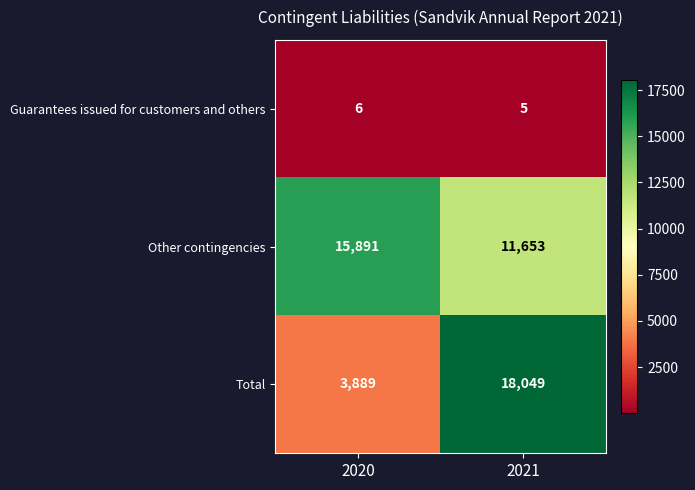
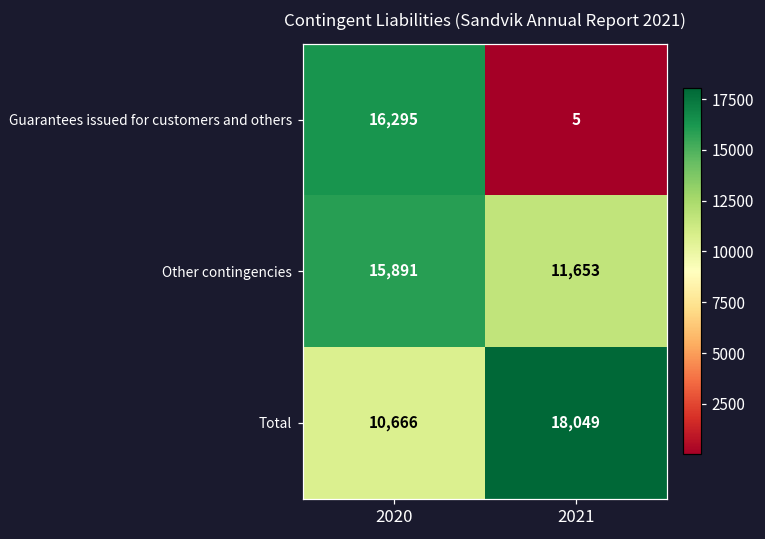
  {
    "Guarantees issued for customers and others": {
-     "2020": "6",
+     "2020": "16,295",
      "2021": "5"
    },
    "Other contingencies": {
      "2020": "15,891",
      "2021": "11,653"
    },
    "Total": {
-     "2020": "3,889",
+     "2020": "10,666",
      "2021": "18,049"
    }
  }
